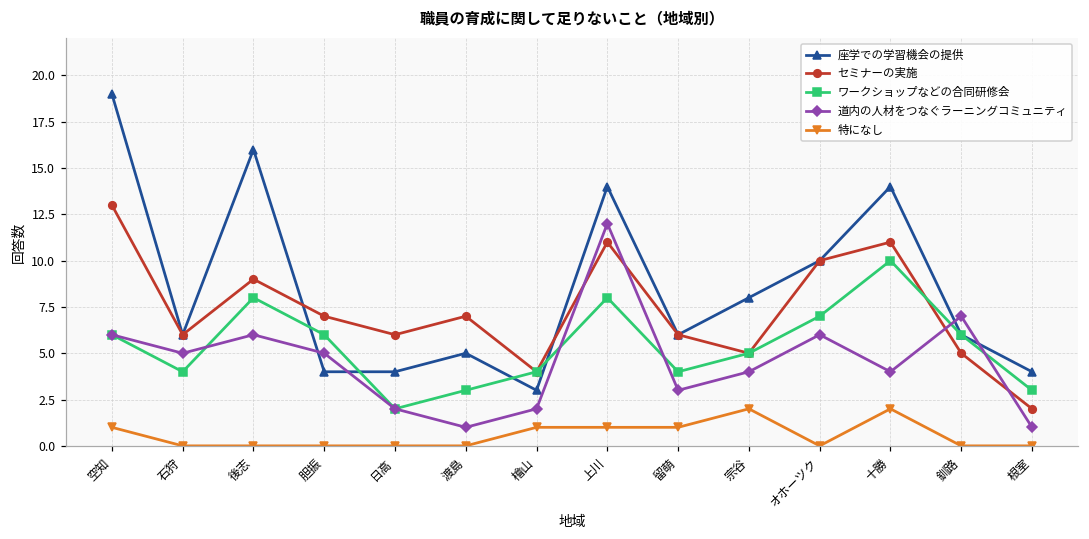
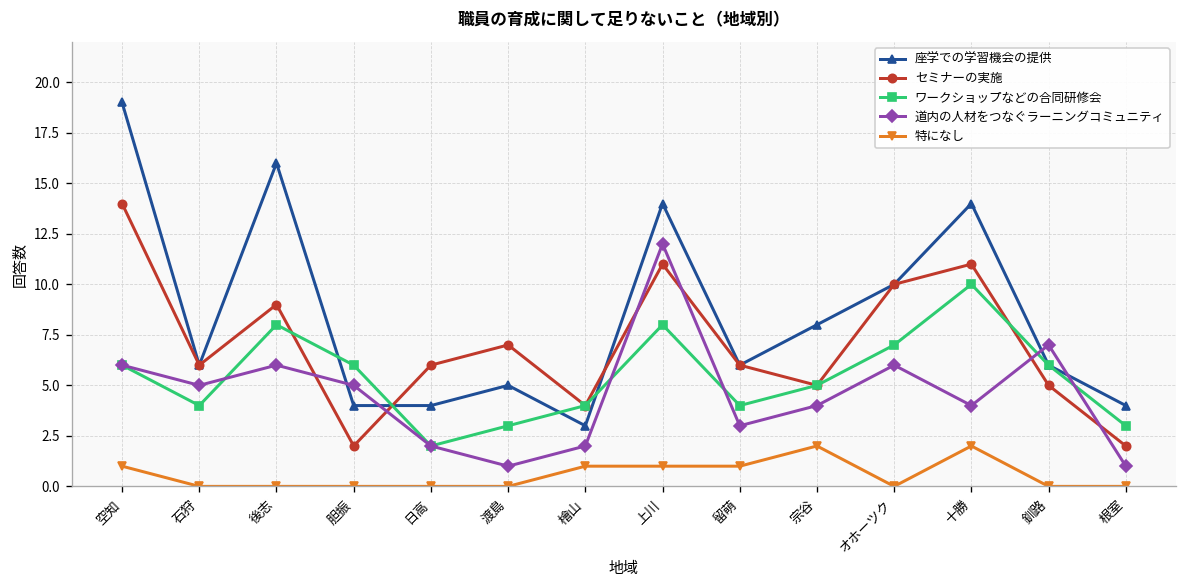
  {
    "座学での学習機会の提供": {
      "空知": 19,
      "後志": 16,
      "胆振": 4,
      "日高": 4,
      "渡島": 5,
      "檜山": 3,
      "上川": 14,
      "宗谷": 8,
      "十勝": 14,
      "根室": 4
    },
    "セミナーの実施": {
-     "空知": 13,
+     "空知": 14,
      "後志": 9,
-     "胆振": 7,
+     "胆振": 2,
      "日高": 6,
      "渡島": 7,
      "上川": 11,
      "十勝": 11,
      "釧路": 5,
      "根室": 2
    },
    "ワークショップなどの合同研修会": {
      "石狩": 4,
      "後志": 8,
      "胆振": 6,
      "渡島": 3,
      "上川": 8,
      "留萌": 4,
      "オホーツク": 7,
      "十勝": 10,
      "根室": 3
    },
    "道内の人材をつなぐラーニングコミュニティ": {
      "石狩": 5,
      "後志": 6,
      "胆振": 5,
      "渡島": 1,
      "檜山": 2,
      "上川": 12,
      "留萌": 3,
      "宗谷": 4,
      "オホーツク": 6,
      "十勝": 4,
      "釧路": 7,
      "根室": 1
    },
    "特になし": {
      "空知": 1,
      "石狩": 0,
      "後志": 0,
      "胆振": 0,
      "日高": 0,
      "渡島": 0,
      "檜山": 1,
      "上川": 1,
      "留萌": 1,
      "宗谷": 2,
      "オホーツク": 0,
      "十勝": 2,
      "釧路": 0,
      "根室": 0
    }
  }
